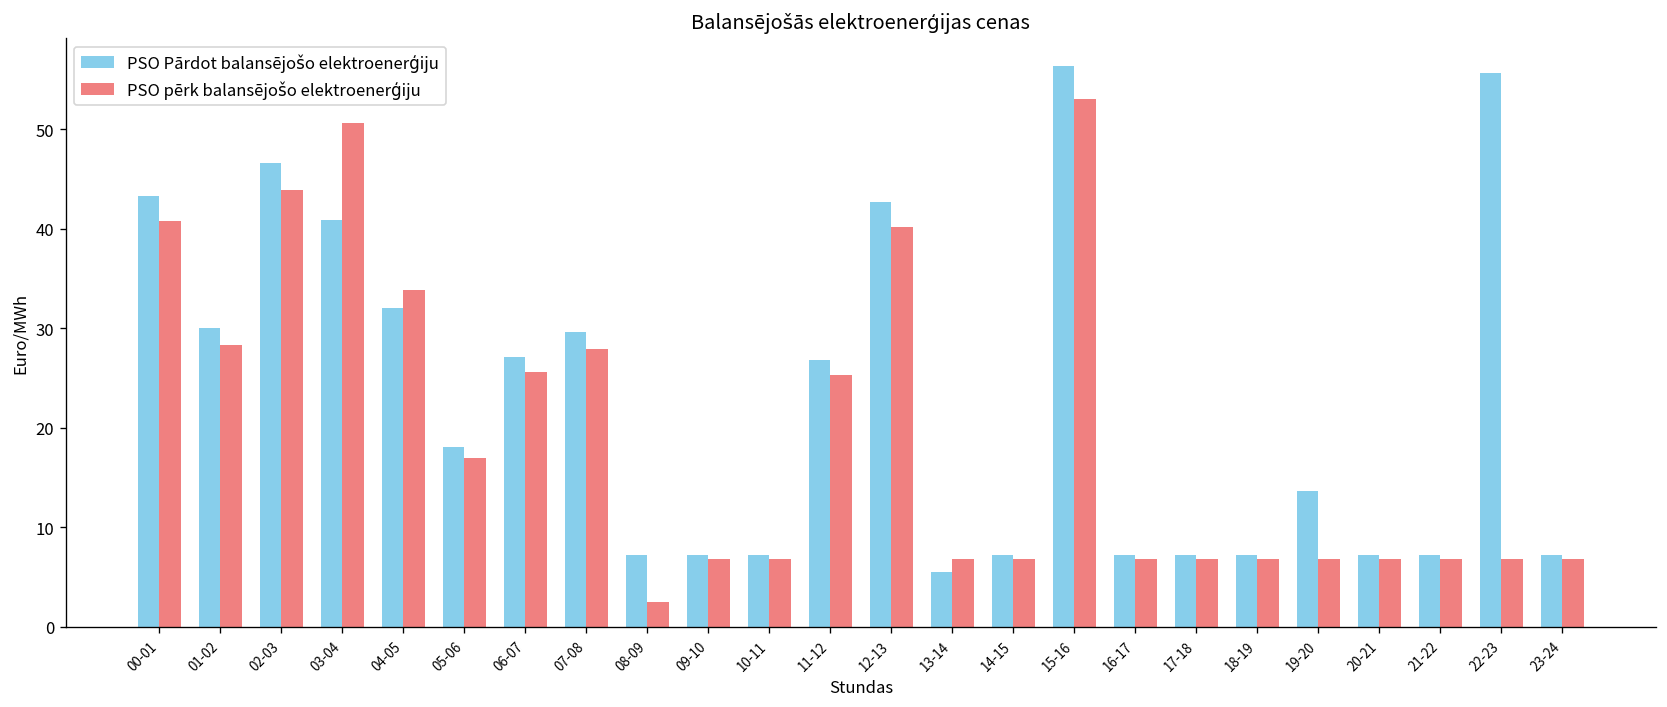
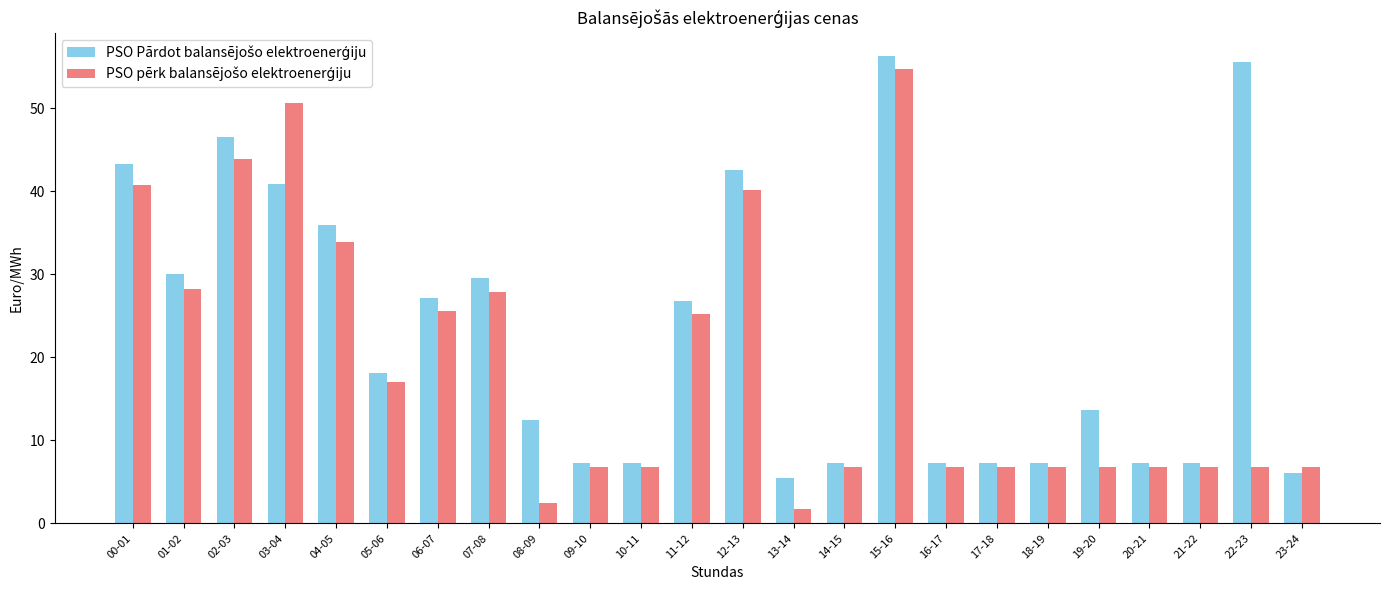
  {
    "PSO Pārdot balansējošo elektroenerģiju": {
      "00-01": 43,
      "01-02": 30,
      "02-03": 47,
      "03-04": 41,
-     "04-05": 32,
+     "04-05": 36,
      "05-06": 18,
      "06-07": 27,
      "07-08": 30,
-     "08-09": 7,
+     "08-09": 13,
      "09-10": 7,
      "10-11": 7,
      "11-12": 27,
      "12-13": 43,
      "13-14": 5,
      "14-15": 7,
      "15-16": 56,
      "16-17": 7,
      "17-18": 7,
      "18-19": 7,
      "19-20": 14,
      "20-21": 7,
      "21-22": 7,
      "22-23": 56,
-     "23-24": 7
+     "23-24": 6
    },
    "PSO pērk balansējošo elektroenerģiju": {
      "00-01": 41,
      "01-02": 28,
      "02-03": 44,
      "03-04": 51,
      "04-05": 34,
      "05-06": 17,
      "06-07": 26,
      "07-08": 28,
      "08-09": 3,
      "09-10": 7,
      "10-11": 7,
      "11-12": 25,
      "12-13": 40,
-     "13-14": 7,
+     "13-14": 2,
      "14-15": 7,
-     "15-16": 53,
+     "15-16": 55,
      "16-17": 7,
      "17-18": 7,
      "18-19": 7,
      "19-20": 7,
      "20-21": 7,
      "21-22": 7,
      "22-23": 7,
      "23-24": 7
    }
  }
